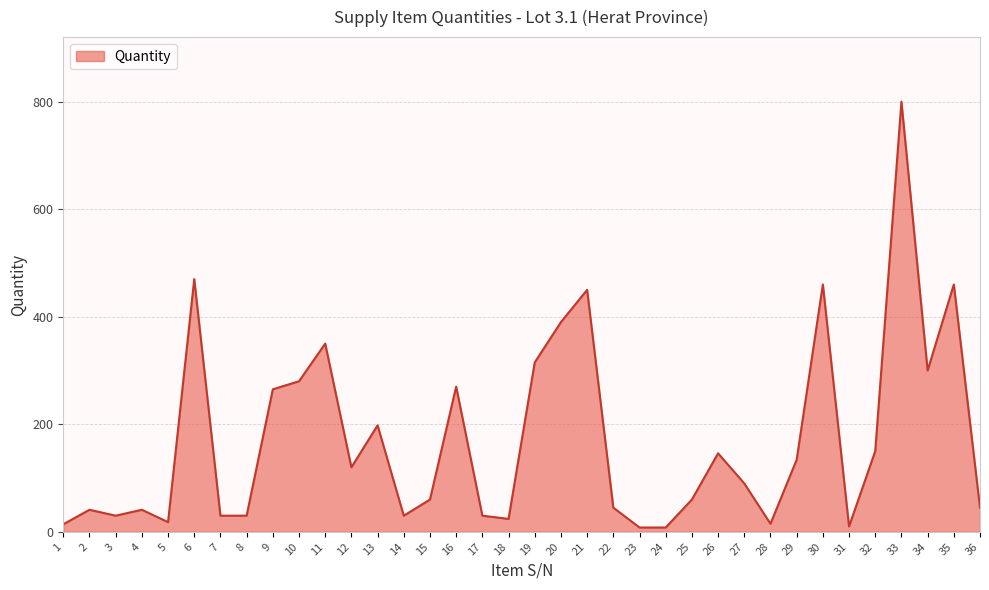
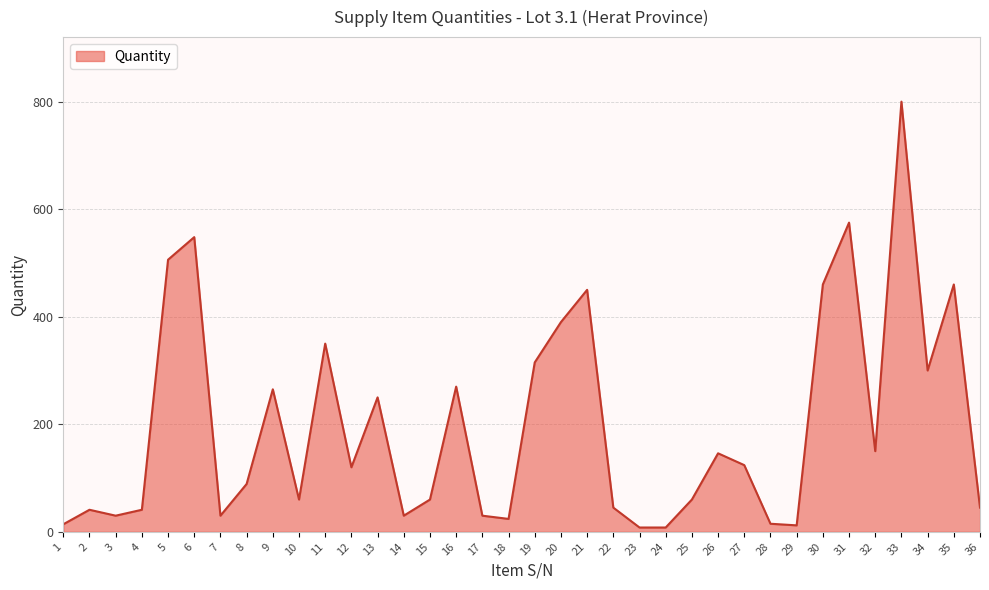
  {
    "1": 10,
    "2": 40,
    "3": 30,
    "4": 40,
-   "5": 20,
-   "6": 470,
+   "5": 510,
+   "6": 550,
    "7": 30,
-   "8": 30,
+   "8": 90,
    "9": 270,
-   "10": 280,
+   "10": 60,
    "11": 350,
    "12": 120,
-   "13": 200,
+   "13": 250,
    "14": 30,
    "15": 60,
    "16": 270,
    "17": 30,
    "18": 20,
    "19": 320,
    "20": 390,
    "21": 450,
    "22": 50,
    "23": 10,
    "24": 10,
    "25": 60,
    "26": 150,
-   "27": 90,
+   "27": 120,
    "28": 20,
-   "29": 130,
+   "29": 10,
    "30": 460,
-   "31": 10,
+   "31": 580,
    "32": 150,
    "33": 800,
    "34": 300,
    "35": 460,
    "36": 50
  }
